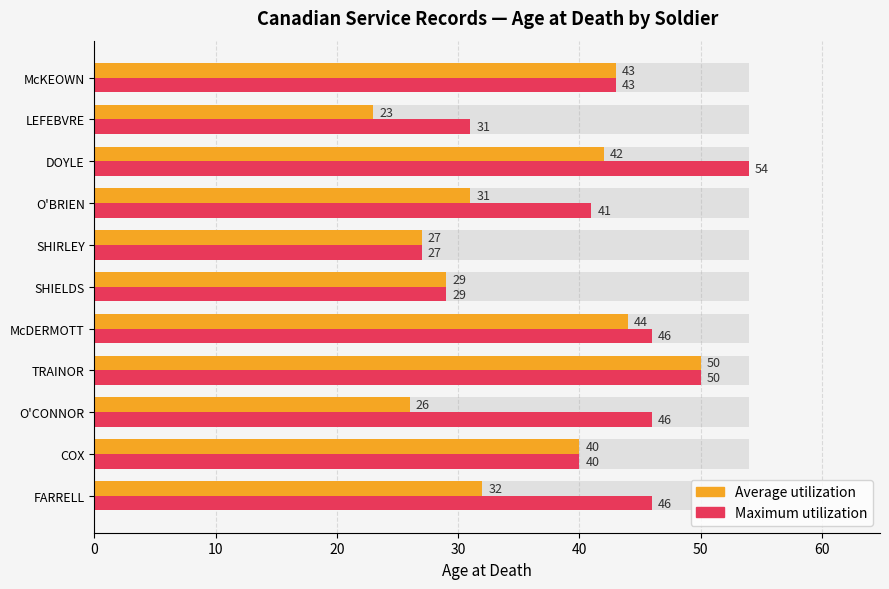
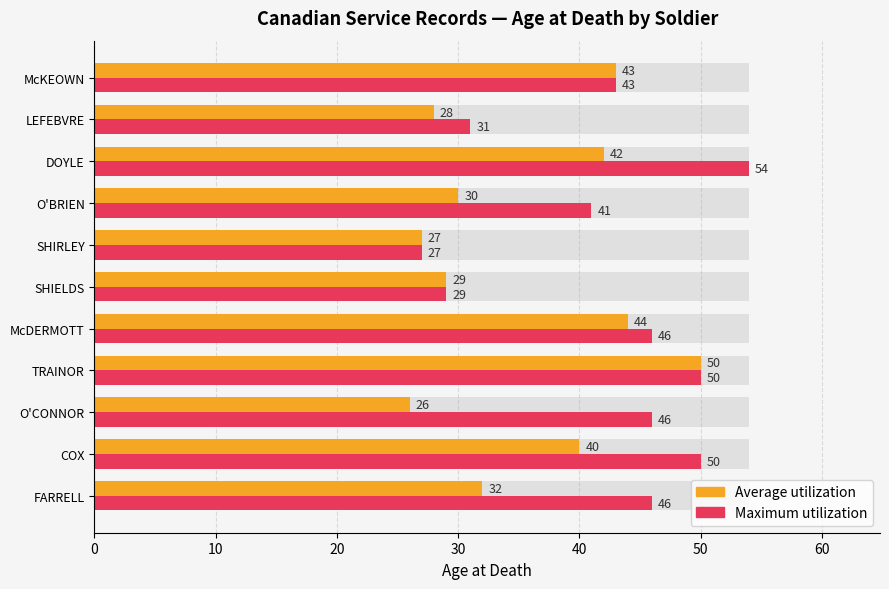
  {
    "Average utilization": {
-     "LEFEBVRE": 23,
-     "O'BRIEN": 31
+     "LEFEBVRE": 28,
+     "O'BRIEN": 30
    },
    "Maximum utilization": {
      "DOYLE": 54,
-     "COX": 40
+     "COX": 50
    }
  }
